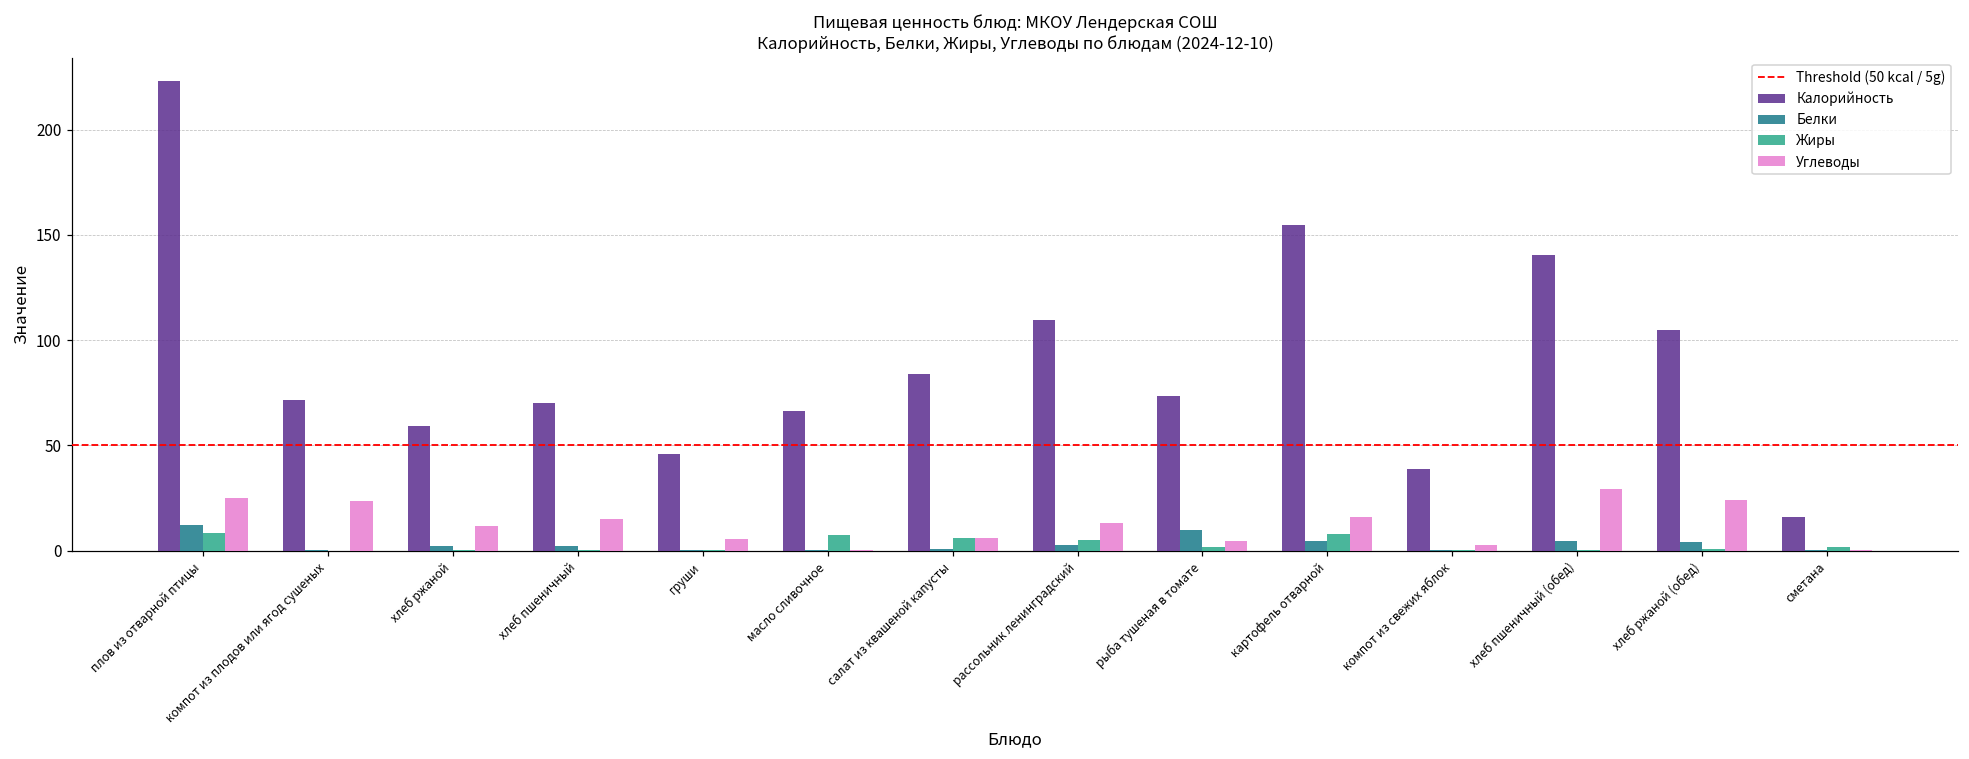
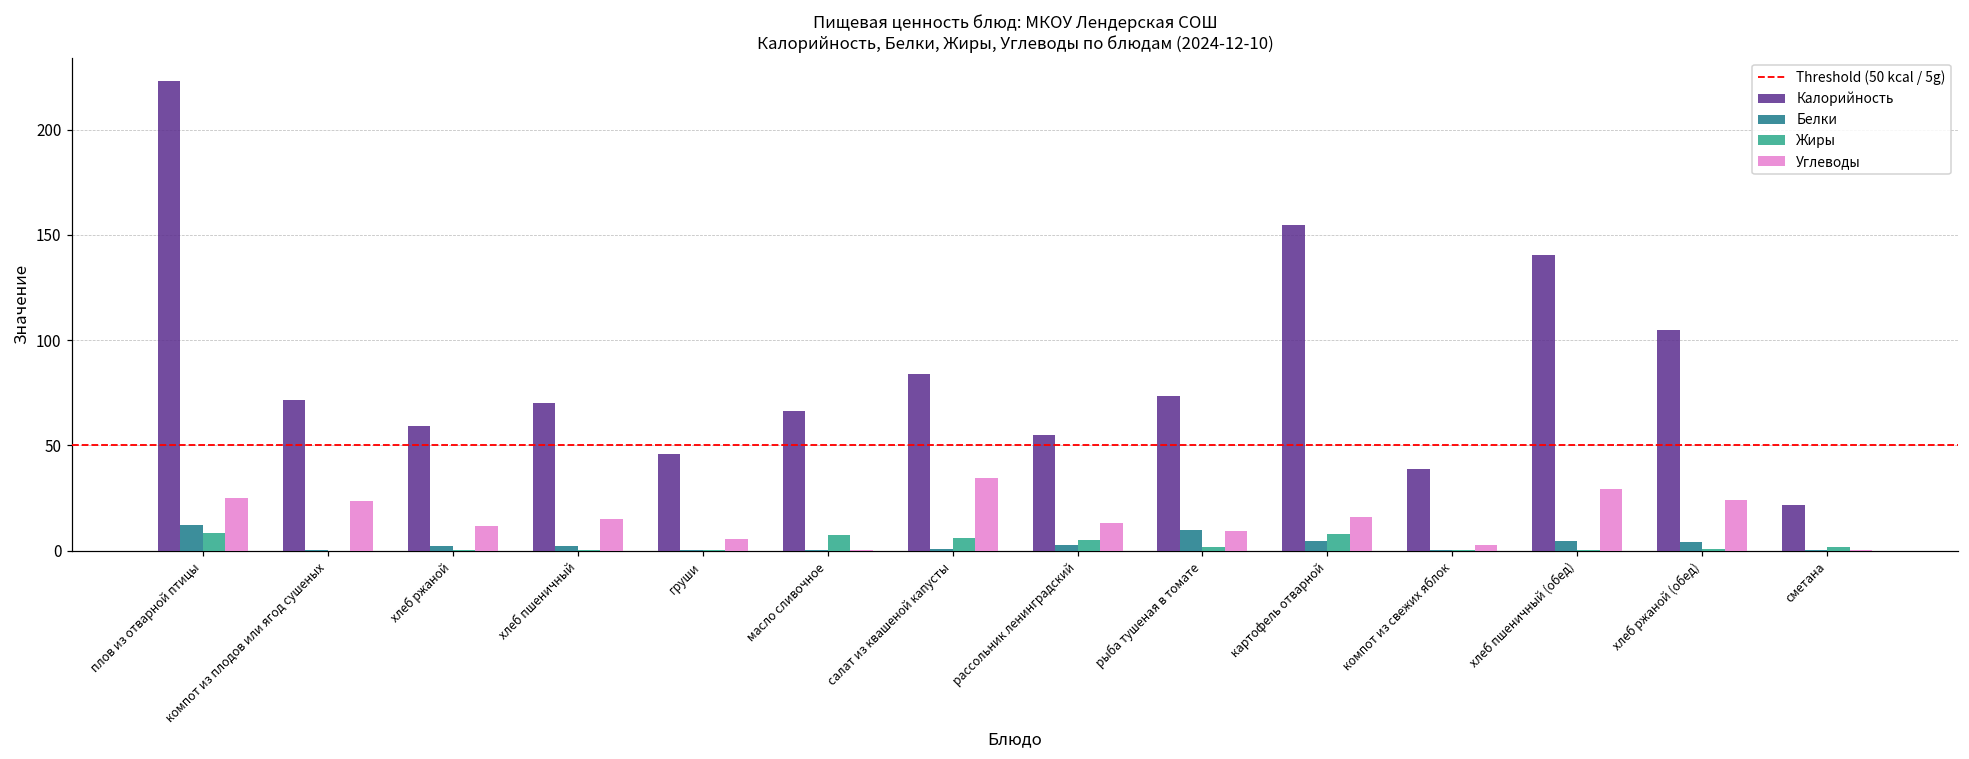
  {
    "Калорийность": {
      "плов из отварной птицы": 223,
      "компот из плодов или ягод сушеных": 72,
      "хлеб ржаной": 59,
      "хлеб пшеничный": 70,
      "груши": 46,
      "масло сливочное": 66,
      "салат из квашеной капусты": 84,
-     "рассольник ленинградский": 109,
+     "рассольник ленинградский": 55,
      "рыба тушеная в томате": 74,
      "картофель отварной": 155,
      "компот из свежих яблок": 39,
      "хлеб пшеничный (обед)": 141,
      "хлеб ржаной (обед)": 105,
-     "сметана": 16
+     "сметана": 22
    },
    "Углеводы": {
      "плов из отварной птицы": 25,
      "компот из плодов или ягод сушеных": 24,
      "хлеб ржаной": 12,
      "хлеб пшеничный": 15,
      "груши": 6,
-     "салат из квашеной капусты": 6,
+     "салат из квашеной капусты": 35,
      "рассольник ленинградский": 13,
-     "рыба тушеная в томате": 5,
+     "рыба тушеная в томате": 10,
      "картофель отварной": 16,
      "компот из свежих яблок": 3,
      "хлеб пшеничный (обед)": 30,
      "хлеб ржаной (обед)": 24
    }
  }
